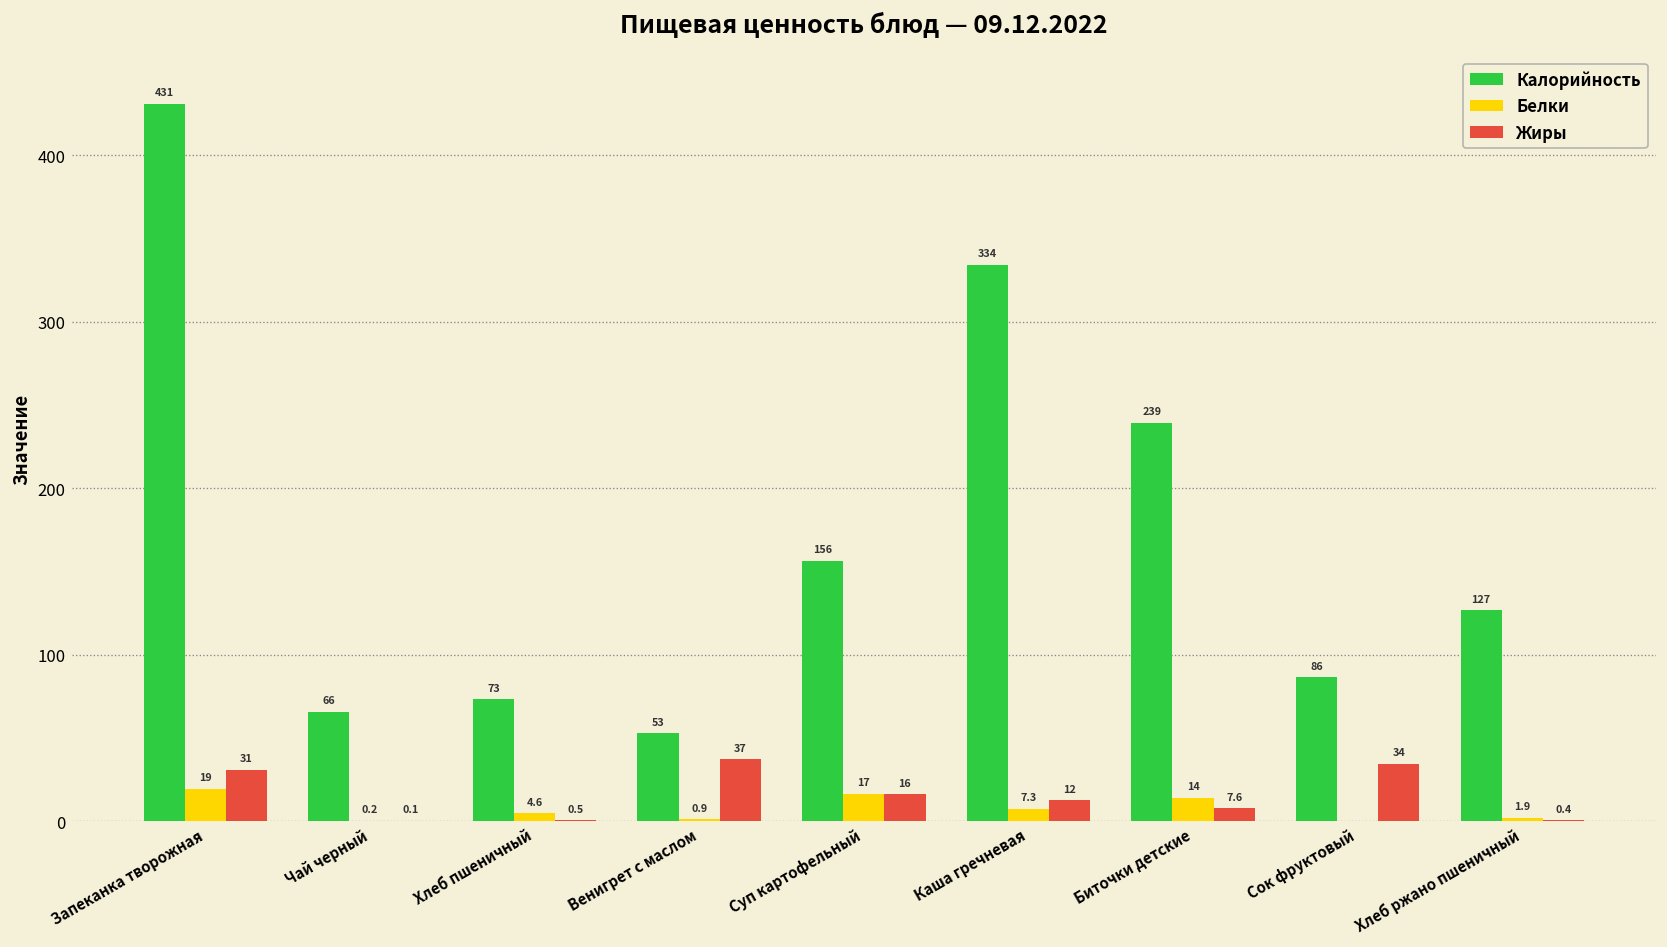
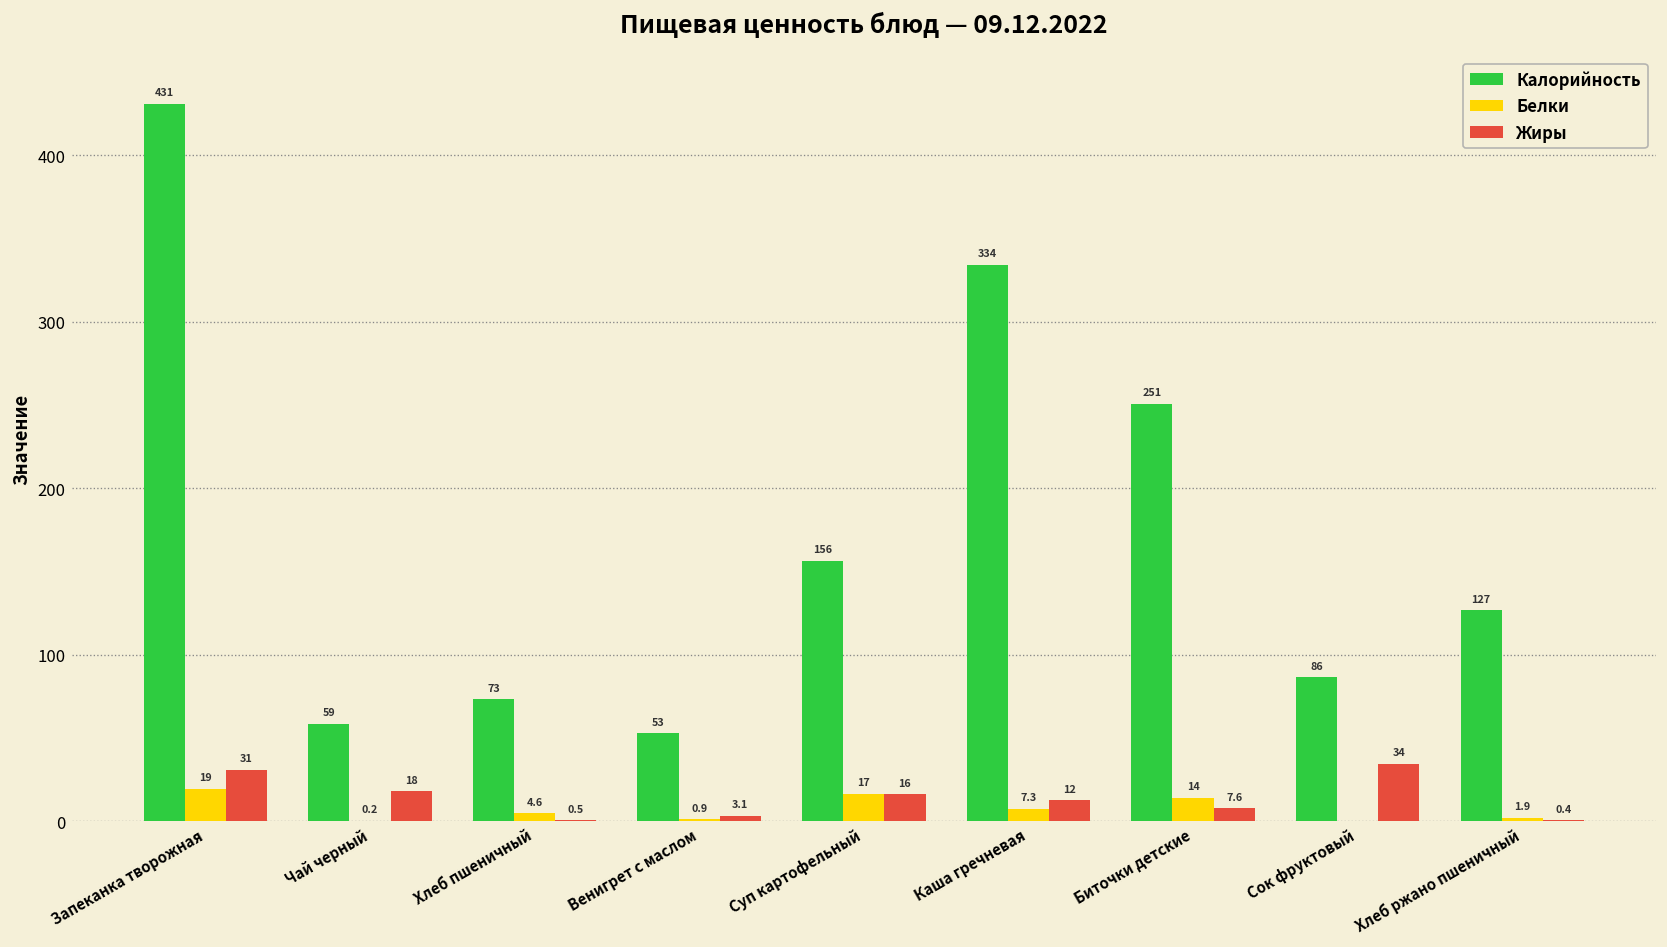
  {
    "Калорийность": {
      "Запеканка творожная": 431,
-     "Чай черный": 66,
+     "Чай черный": 59,
      "Хлеб пшеничный": 73,
      "Венигрет с маслом": 53,
      "Суп картофельный": 156,
      "Каша гречневая": 334,
-     "Биточки детские": 239,
+     "Биточки детские": 251,
      "Сок фруктовый": 86,
      "Хлеб ржано пшеничный": 127
    },
    "Белки": {
      "Запеканка творожная": 19,
      "Чай черный": 0.2,
      "Хлеб пшеничный": 4.6,
      "Венигрет с маслом": 0.9,
      "Суп картофельный": 17,
      "Каша гречневая": 7.3,
      "Биточки детские": 14,
      "Хлеб ржано пшеничный": 1.9
    },
    "Жиры": {
      "Запеканка творожная": 31,
-     "Чай черный": 0.1,
+     "Чай черный": 18,
      "Хлеб пшеничный": 0.5,
-     "Венигрет с маслом": 37,
+     "Венигрет с маслом": 3.1,
      "Суп картофельный": 16,
      "Каша гречневая": 12,
      "Биточки детские": 7.6,
      "Сок фруктовый": 34,
      "Хлеб ржано пшеничный": 0.4
    }
  }
